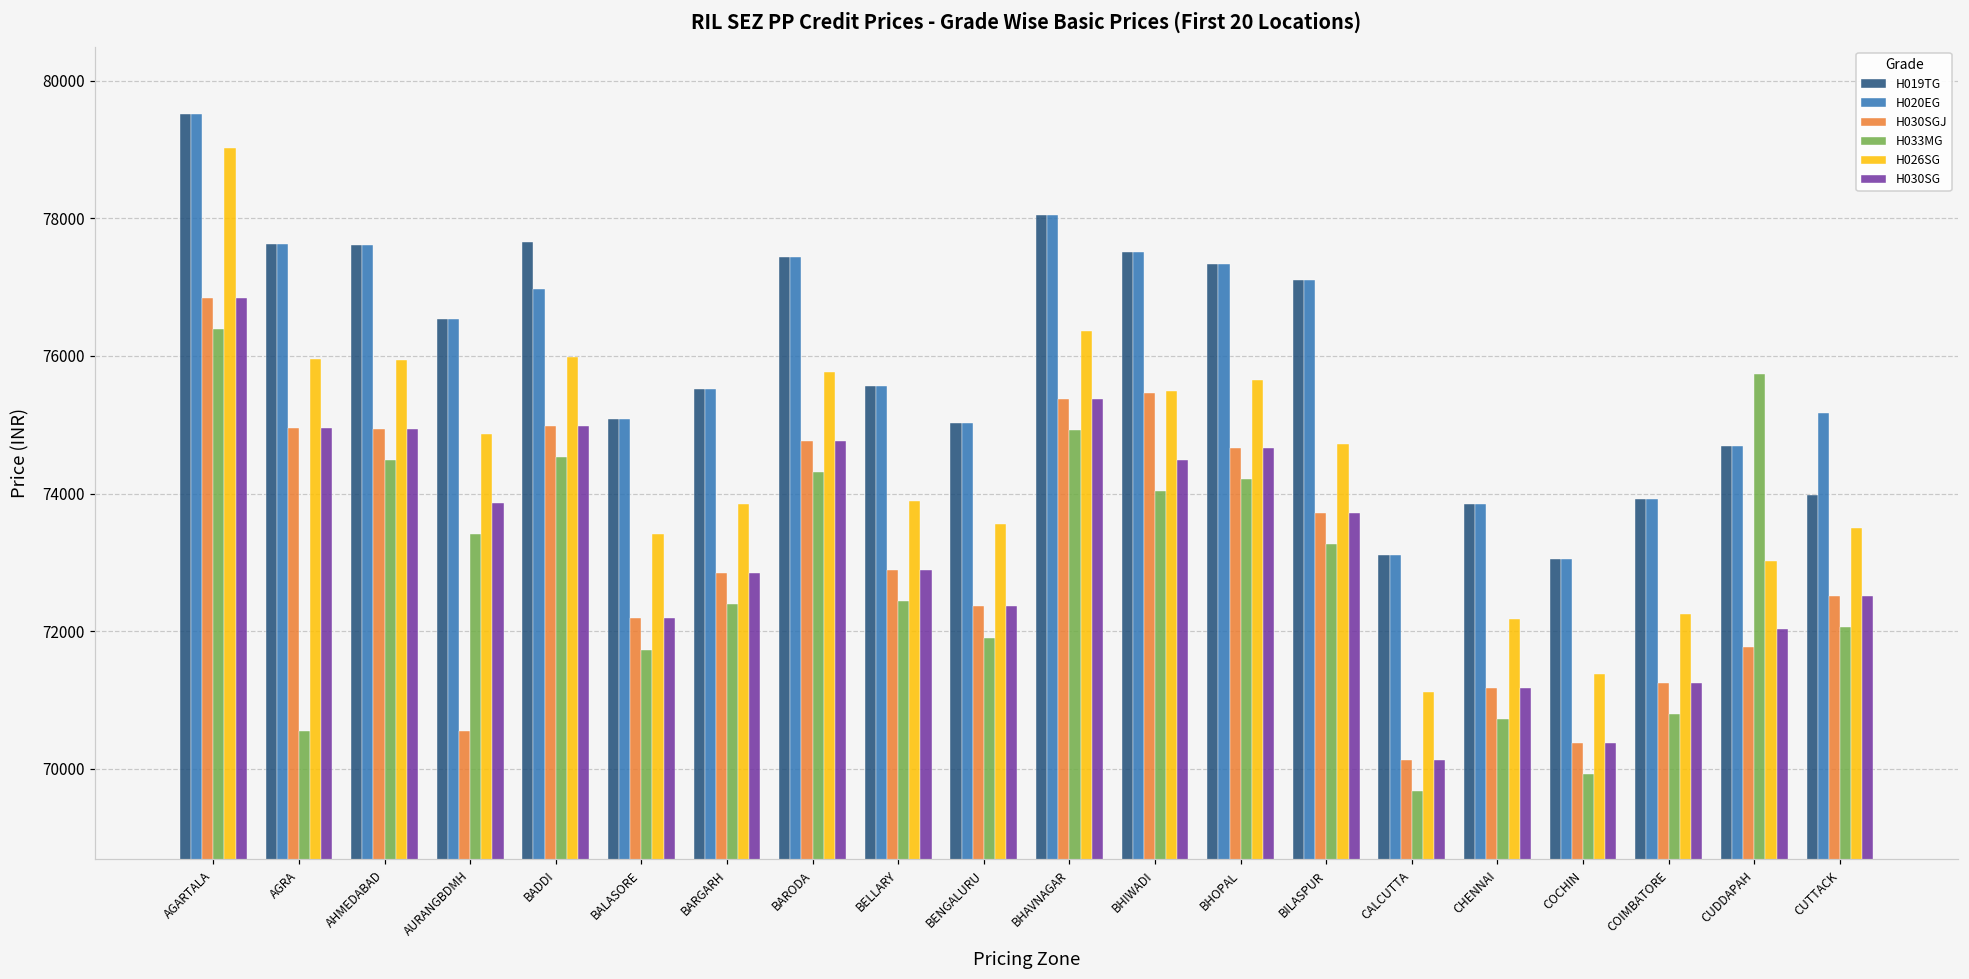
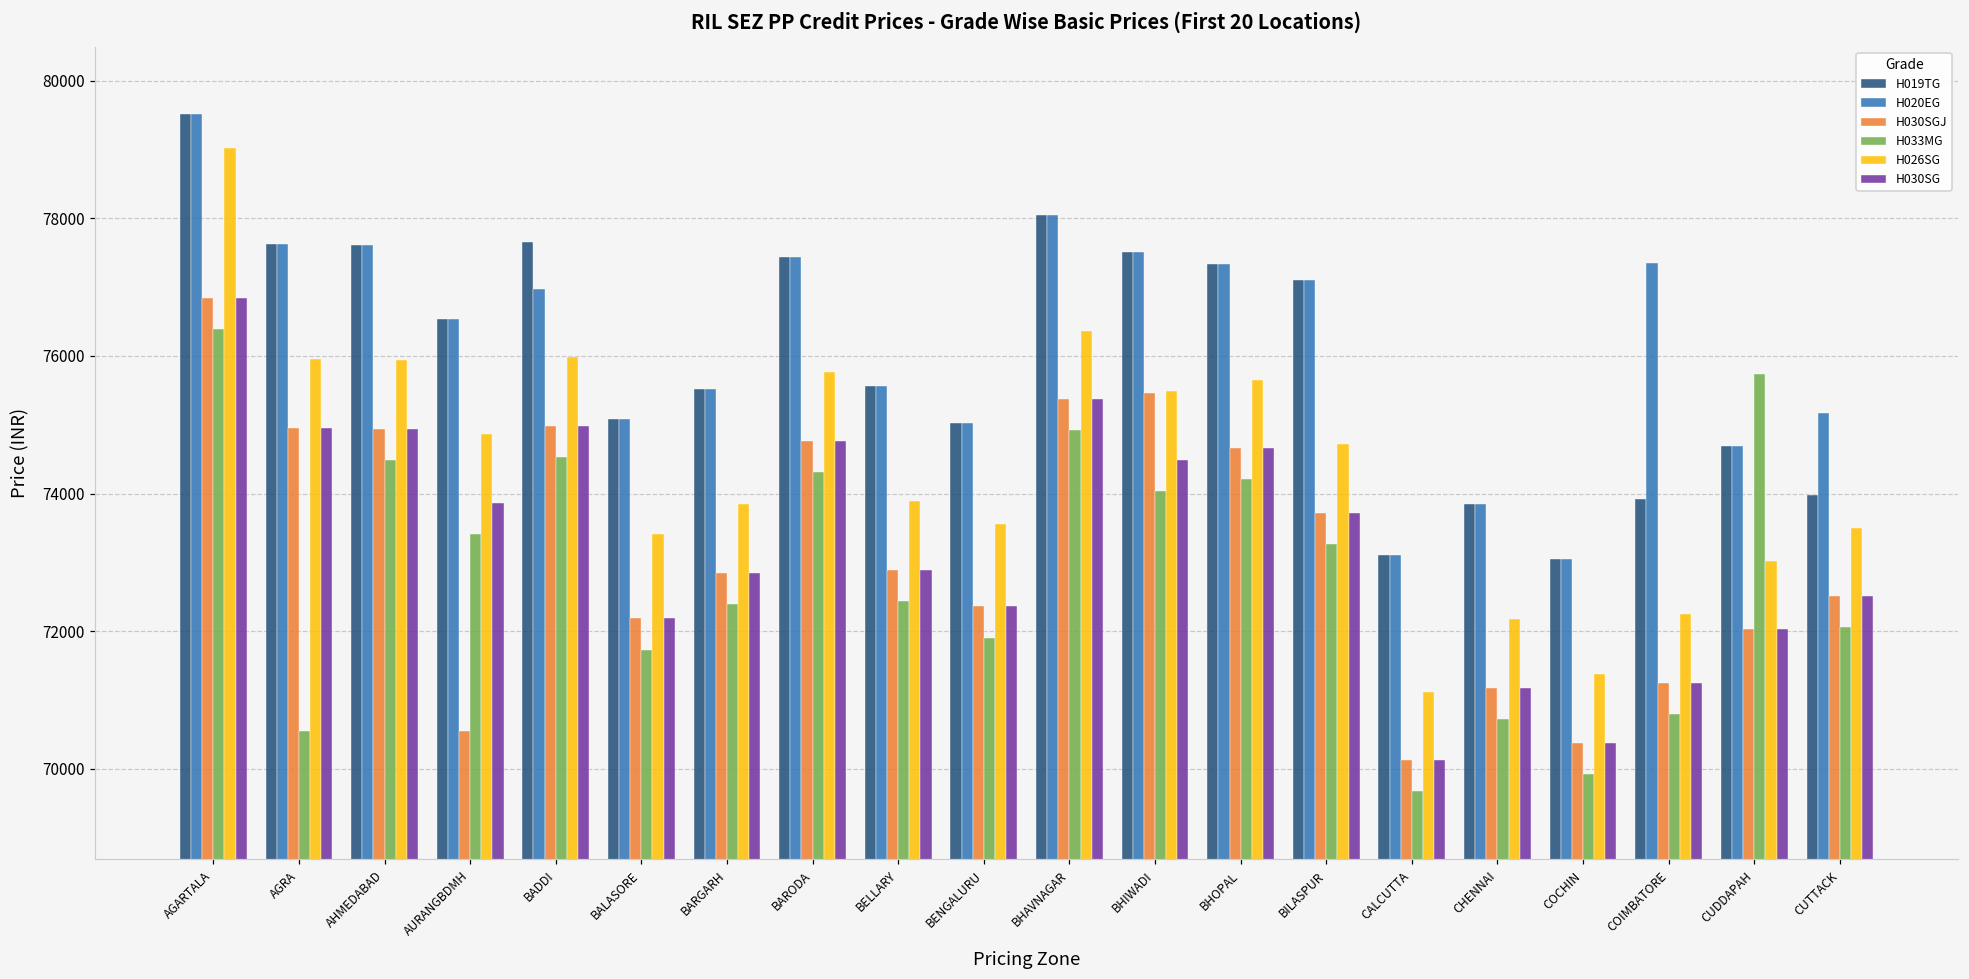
  {
    "H019TG": {
      "AGARTALA": 79500,
      "AGRA": 77600,
      "AHMEDABAD": 77600,
      "AURANGBDMH": 76500,
      "BADDI": 77700,
      "BALASORE": 75100,
      "BARGARH": 75500,
      "BARODA": 77400,
      "BELLARY": 75600,
      "BENGALURU": 75000,
      "BHAVNAGAR": 78000,
      "BHIWADI": 77500,
      "BHOPAL": 77300,
      "BILASPUR": 77100,
      "CALCUTTA": 73100,
      "CHENNAI": 73800,
      "COCHIN": 73000,
      "COIMBATORE": 73900,
      "CUDDAPAH": 74700,
      "CUTTACK": 74000
    },
    "H020EG": {
      "AGARTALA": 79500,
      "AGRA": 77600,
      "AHMEDABAD": 77600,
      "AURANGBDMH": 76500,
      "BADDI": 77000,
      "BALASORE": 75100,
      "BARGARH": 75500,
      "BARODA": 77400,
      "BELLARY": 75600,
      "BENGALURU": 75000,
      "BHAVNAGAR": 78000,
      "BHIWADI": 77500,
      "BHOPAL": 77300,
      "BILASPUR": 77100,
      "CALCUTTA": 73100,
      "CHENNAI": 73800,
      "COCHIN": 73000,
-     "COIMBATORE": 73900,
+     "COIMBATORE": 77300,
      "CUDDAPAH": 74700,
      "CUTTACK": 75200
    },
    "H030SGJ": {
      "AGARTALA": 76800,
      "AGRA": 75000,
      "AHMEDABAD": 74900,
      "AURANGBDMH": 70600,
      "BADDI": 75000,
      "BALASORE": 72200,
      "BARGARH": 72900,
      "BARODA": 74800,
      "BELLARY": 72900,
      "BENGALURU": 72400,
      "BHAVNAGAR": 75400,
      "BHIWADI": 75500,
      "BHOPAL": 74700,
      "BILASPUR": 73700,
      "CALCUTTA": 70100,
      "CHENNAI": 71200,
      "COCHIN": 70400,
      "COIMBATORE": 71300,
-     "CUDDAPAH": 71800,
+     "CUDDAPAH": 72000,
      "CUTTACK": 72500
    },
    "H033MG": {
      "AGARTALA": 76400,
      "AGRA": 70500,
      "AHMEDABAD": 74500,
      "AURANGBDMH": 73400,
      "BADDI": 74500,
      "BALASORE": 71700,
      "BARGARH": 72400,
      "BARODA": 74300,
      "BELLARY": 72400,
      "BENGALURU": 71900,
      "BHAVNAGAR": 74900,
      "BHIWADI": 74000,
      "BHOPAL": 74200,
      "BILASPUR": 73300,
      "CALCUTTA": 69700,
      "CHENNAI": 70700,
      "COCHIN": 69900,
      "COIMBATORE": 70800,
      "CUDDAPAH": 75700,
      "CUTTACK": 72100
    },
    "H026SG": {
      "AGARTALA": 79000,
      "AGRA": 76000,
      "AHMEDABAD": 75900,
      "AURANGBDMH": 74900,
      "BADDI": 76000,
      "BALASORE": 73400,
      "BARGARH": 73800,
      "BARODA": 75800,
      "BELLARY": 73900,
      "BENGALURU": 73600,
      "BHAVNAGAR": 76400,
      "BHIWADI": 75500,
      "BHOPAL": 75700,
      "BILASPUR": 74700,
      "CALCUTTA": 71100,
      "CHENNAI": 72200,
      "COCHIN": 71400,
      "COIMBATORE": 72200,
      "CUDDAPAH": 73000,
      "CUTTACK": 73500
    },
    "H030SG": {
      "AGARTALA": 76800,
      "AGRA": 75000,
      "AHMEDABAD": 74900,
      "AURANGBDMH": 73900,
      "BADDI": 75000,
      "BALASORE": 72200,
      "BARGARH": 72900,
      "BARODA": 74800,
      "BELLARY": 72900,
      "BENGALURU": 72400,
      "BHAVNAGAR": 75400,
      "BHIWADI": 74500,
      "BHOPAL": 74700,
      "BILASPUR": 73700,
      "CALCUTTA": 70100,
      "CHENNAI": 71200,
      "COCHIN": 70400,
      "COIMBATORE": 71300,
      "CUDDAPAH": 72000,
      "CUTTACK": 72500
    }
  }
